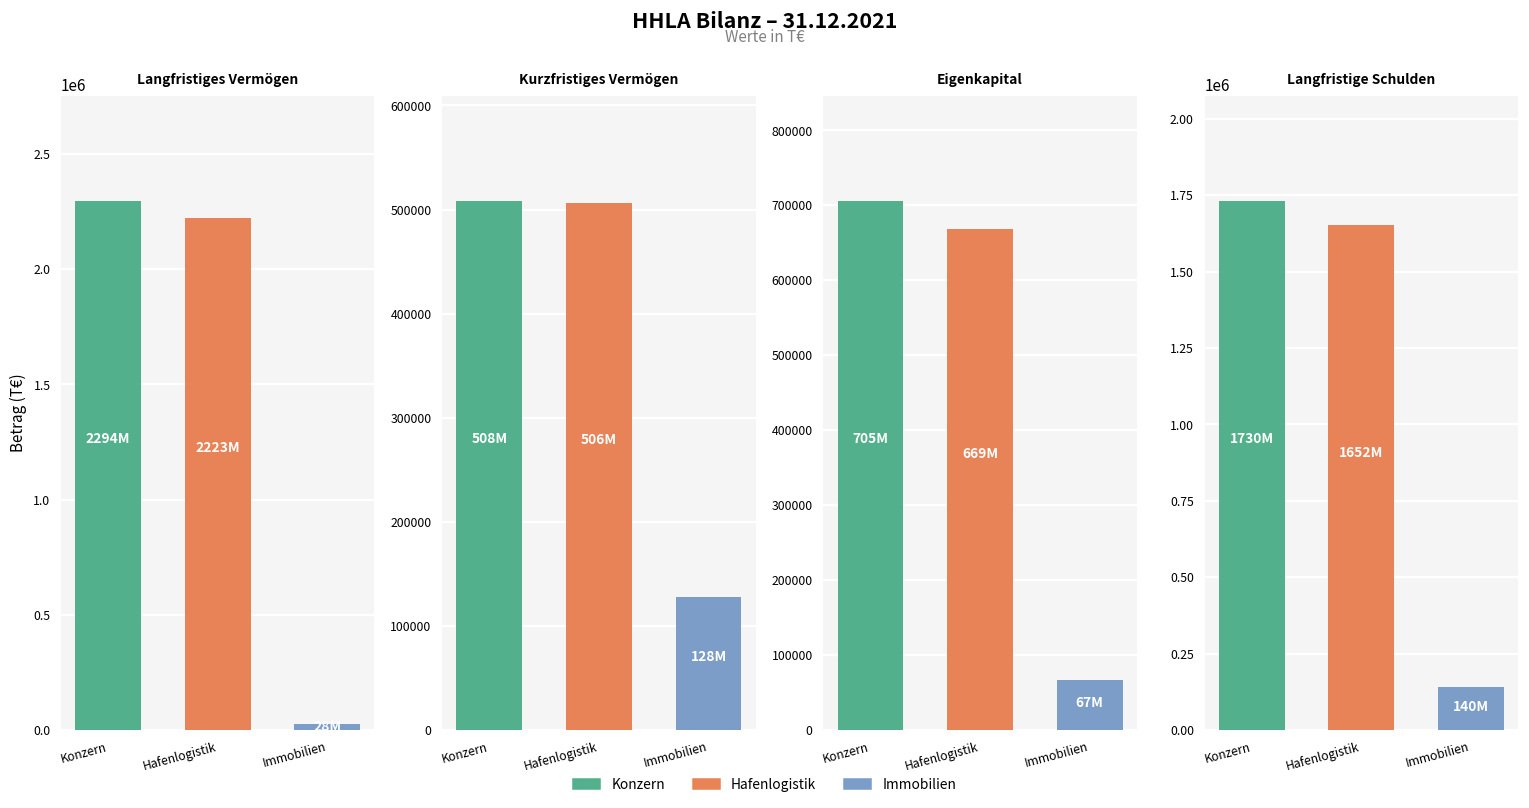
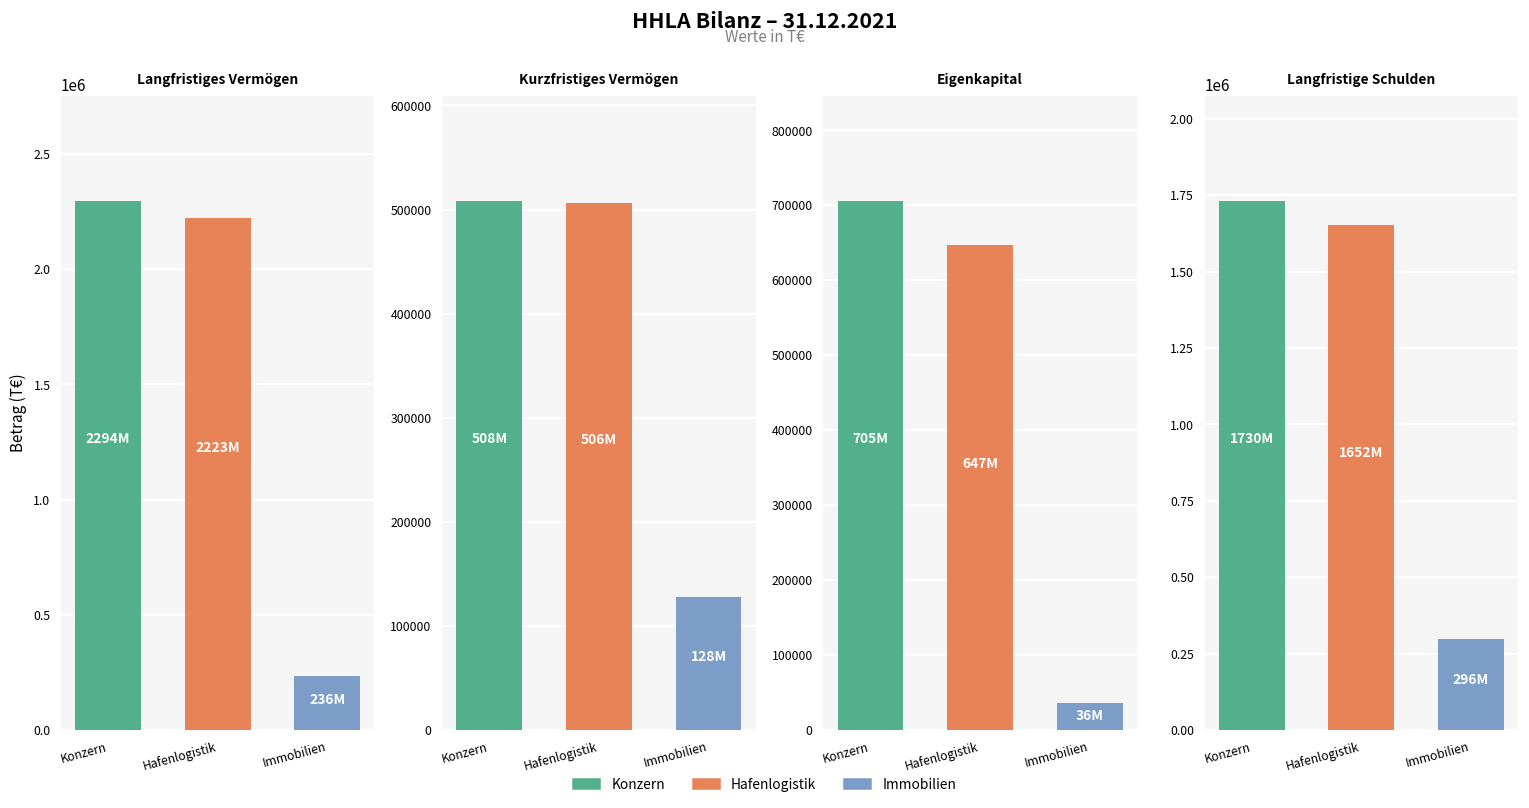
  {
    "Langfristiges Vermögen": {
-     "Immobilien": "30000"
+     "Immobilien": "240000"
    },
    "Kurzfristiges Vermögen": {
      "Konzern": "508M",
      "Hafenlogistik": "506M",
      "Immobilien": "128M"
    },
    "Eigenkapital": {
      "Konzern": "705M",
-     "Hafenlogistik": "669M",
-     "Immobilien": "67M"
+     "Hafenlogistik": "647M",
+     "Immobilien": "36M"
    },
    "Langfristige Schulden": {
      "Konzern": "1730M",
      "Hafenlogistik": "1652M",
-     "Immobilien": "140M"
+     "Immobilien": "296M"
    }
  }
